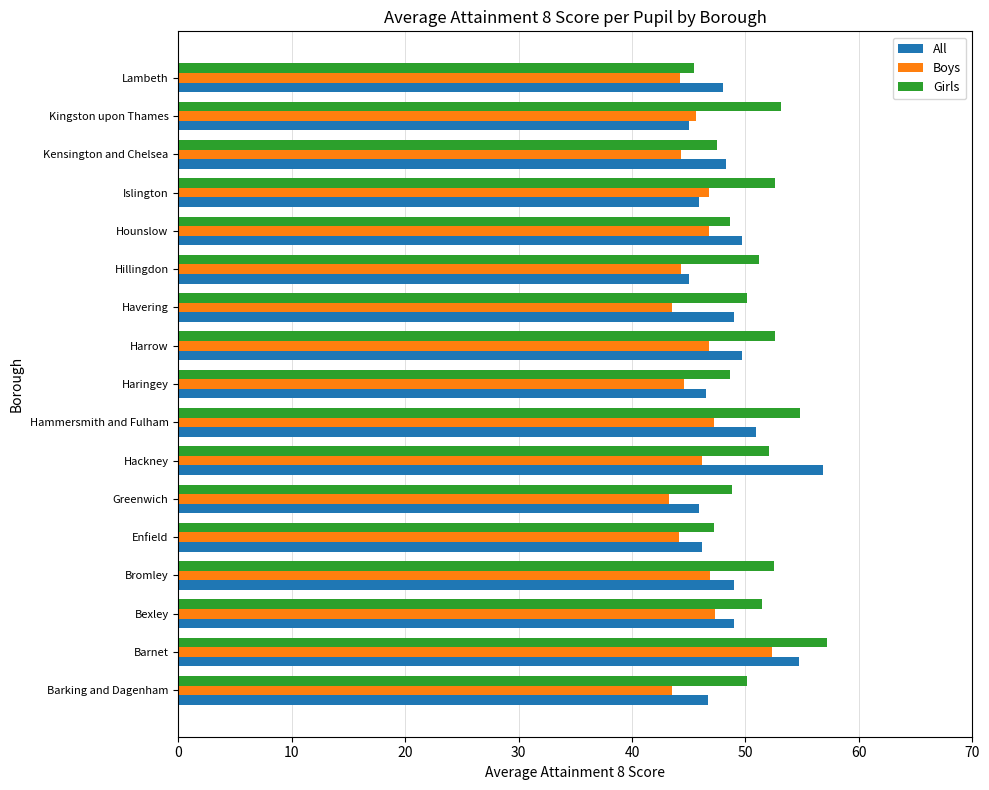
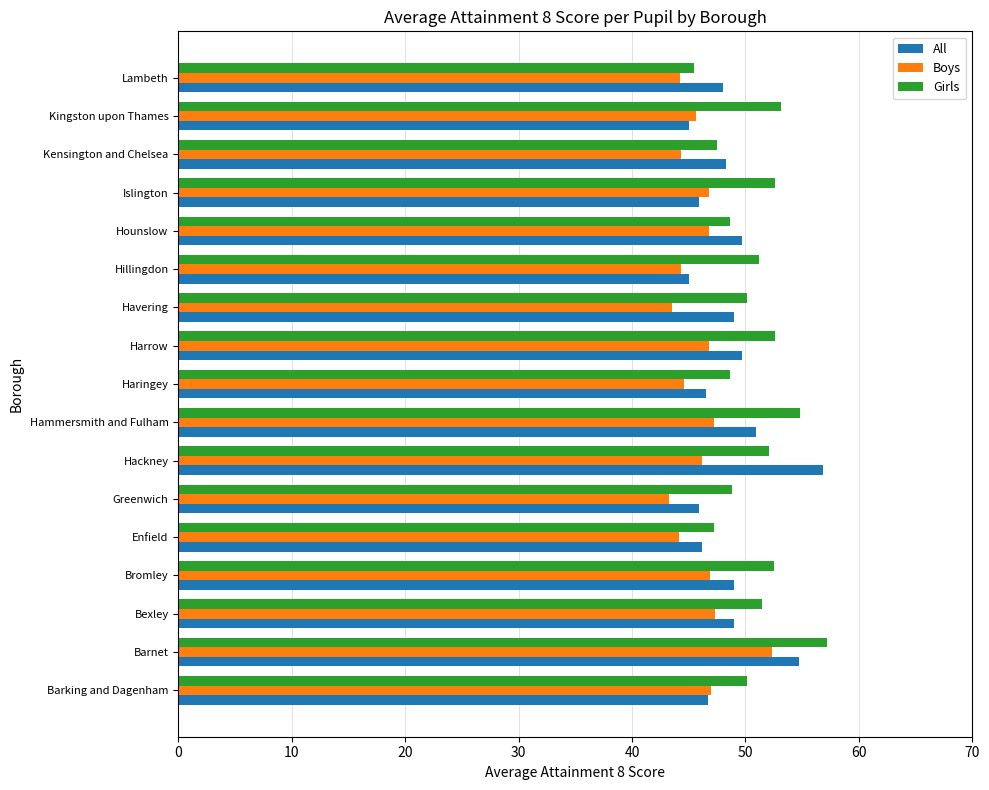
  {
    "All": {
      "Lambeth": 48.0,
      "Kingston upon Thames": 45.0,
      "Kensington and Chelsea": 48.3,
      "Islington": 45.9,
      "Hounslow": 49.7,
      "Hillingdon": 45.0,
      "Havering": 49.0,
      "Harrow": 49.7,
      "Haringey": 46.5,
      "Hammersmith and Fulham": 50.9,
      "Hackney": 56.8,
      "Greenwich": 45.9,
      "Enfield": 46.2,
      "Bromley": 49.0,
      "Bexley": 49.0,
      "Barnet": 54.7,
      "Barking and Dagenham": 46.7
    },
    "Boys": {
      "Lambeth": 44.2,
      "Kingston upon Thames": 45.6,
      "Kensington and Chelsea": 44.3,
      "Islington": 46.8,
      "Hounslow": 46.8,
      "Hillingdon": 44.3,
      "Havering": 43.5,
      "Harrow": 46.8,
      "Haringey": 44.6,
      "Hammersmith and Fulham": 47.2,
      "Hackney": 46.2,
      "Greenwich": 43.3,
      "Enfield": 44.1,
      "Bromley": 46.9,
      "Bexley": 47.3,
      "Barnet": 52.3,
-     "Barking and Dagenham": 43.5
+     "Barking and Dagenham": 47.0
    },
    "Girls": {
      "Lambeth": 45.5,
      "Kingston upon Thames": 53.1,
      "Kensington and Chelsea": 47.5,
      "Islington": 52.6,
      "Hounslow": 48.6,
      "Hillingdon": 51.2,
      "Havering": 50.1,
      "Harrow": 52.6,
      "Haringey": 48.6,
      "Hammersmith and Fulham": 54.8,
      "Hackney": 52.1,
      "Greenwich": 48.8,
      "Enfield": 47.2,
      "Bromley": 52.5,
      "Bexley": 51.5,
      "Barnet": 57.2,
      "Barking and Dagenham": 50.1
    }
  }
